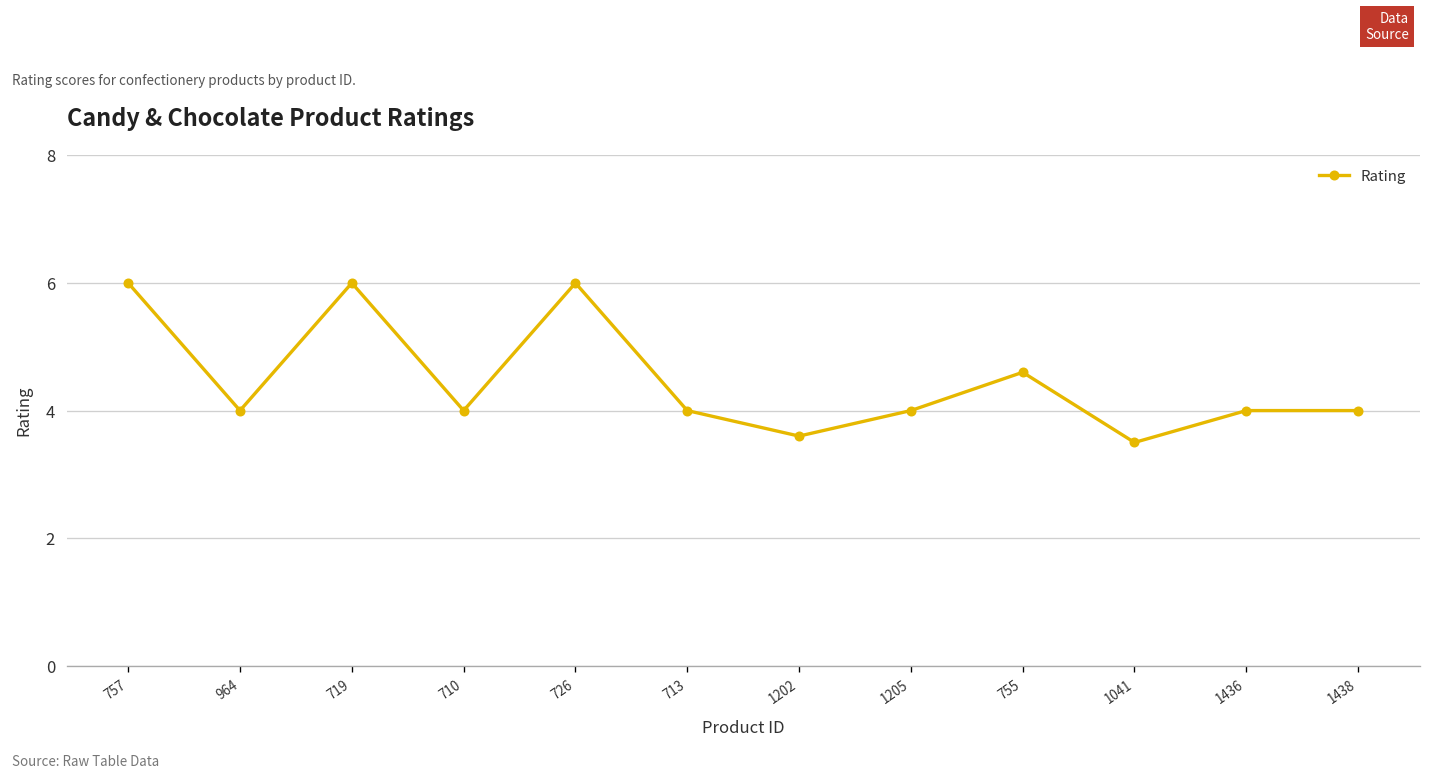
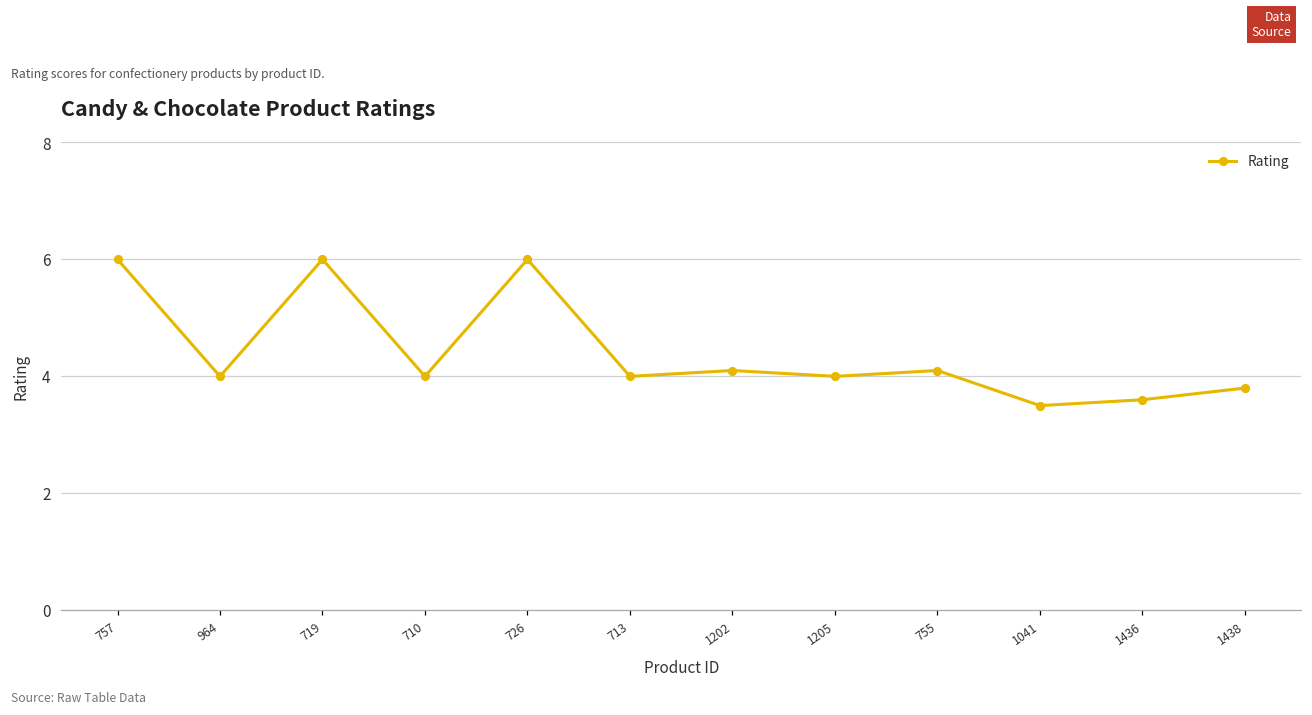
  {
    "757": 6.0,
    "964": 4.0,
    "719": 6.0,
    "710": 4.0,
    "726": 6.0,
    "713": 4.0,
-   "1202": 3.6,
+   "1202": 4.1,
    "1205": 4.0,
-   "755": 4.6,
+   "755": 4.1,
    "1041": 3.5,
-   "1436": 4.0,
-   "1438": 4.0
+   "1436": 3.6,
+   "1438": 3.8
  }
